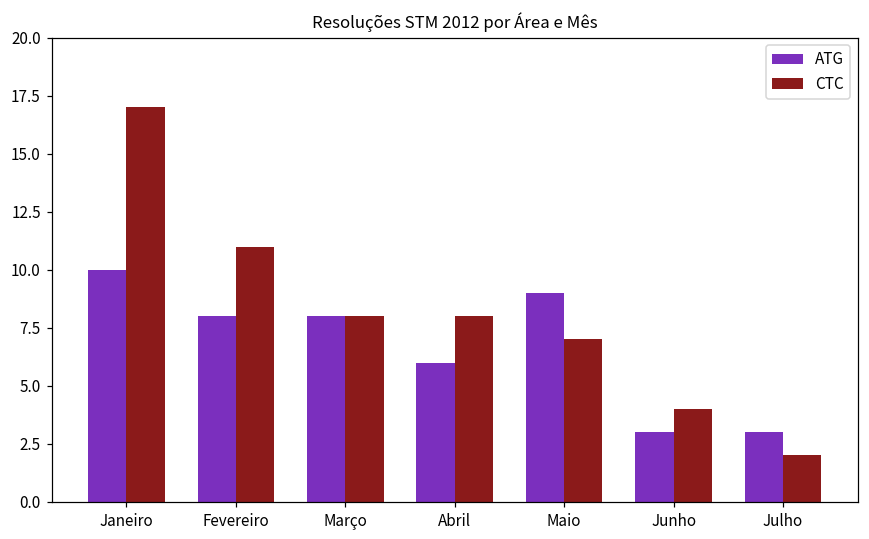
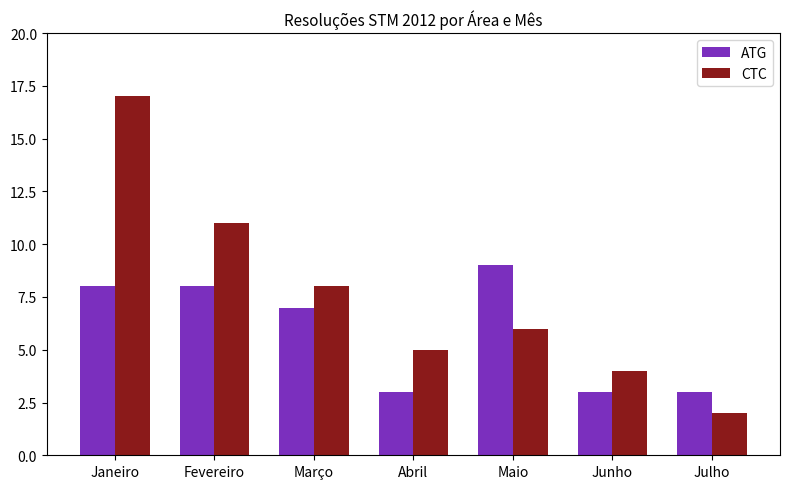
  {
    "ATG": {
-     "Janeiro": 10,
+     "Janeiro": 8,
      "Fevereiro": 8,
-     "Março": 8,
-     "Abril": 6,
+     "Março": 7,
+     "Abril": 3,
      "Maio": 9,
      "Junho": 3,
      "Julho": 3
    },
    "CTC": {
      "Janeiro": 17,
      "Fevereiro": 11,
      "Março": 8,
-     "Abril": 8,
-     "Maio": 7,
+     "Abril": 5,
+     "Maio": 6,
      "Junho": 4,
      "Julho": 2
    }
  }
